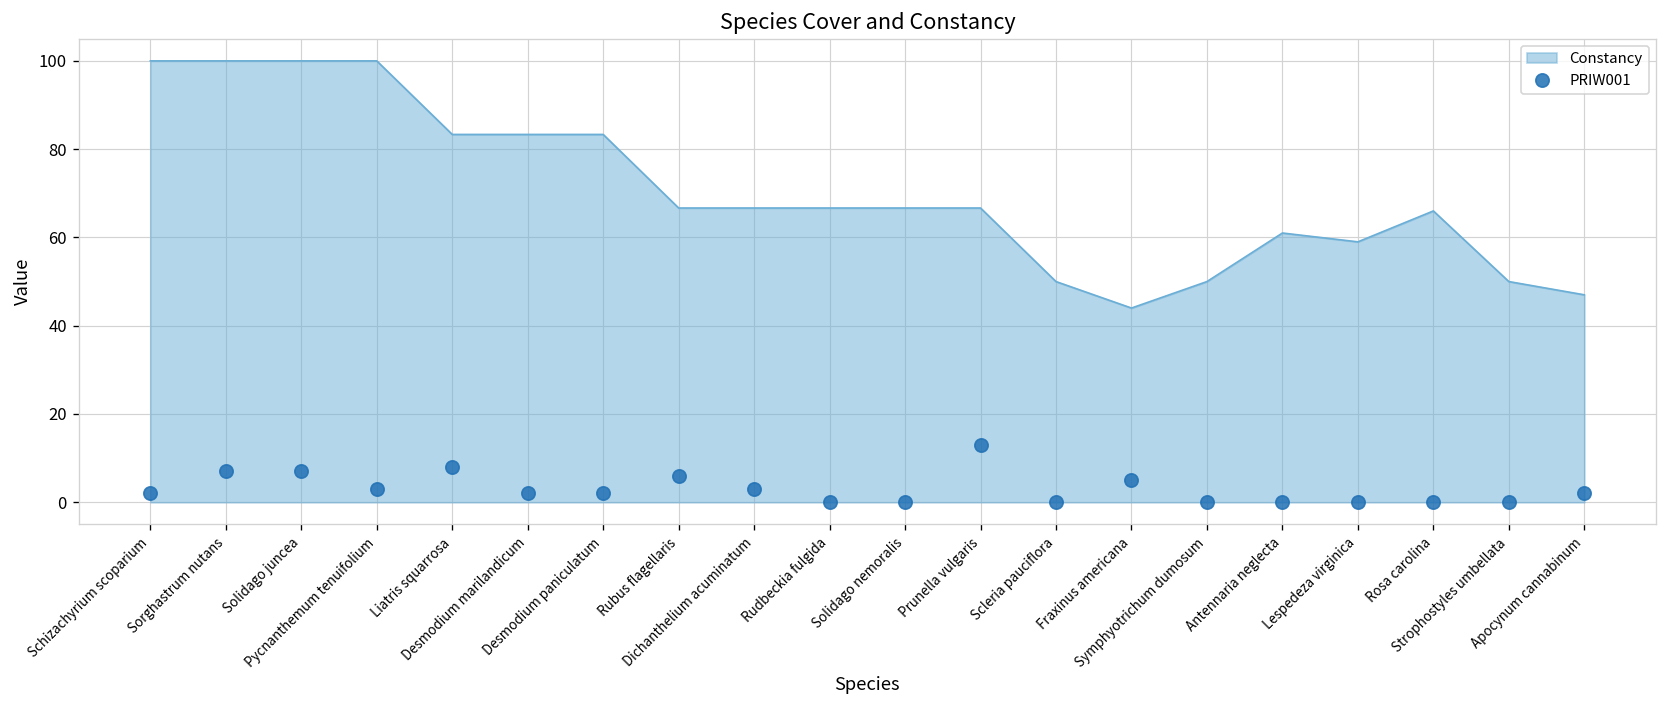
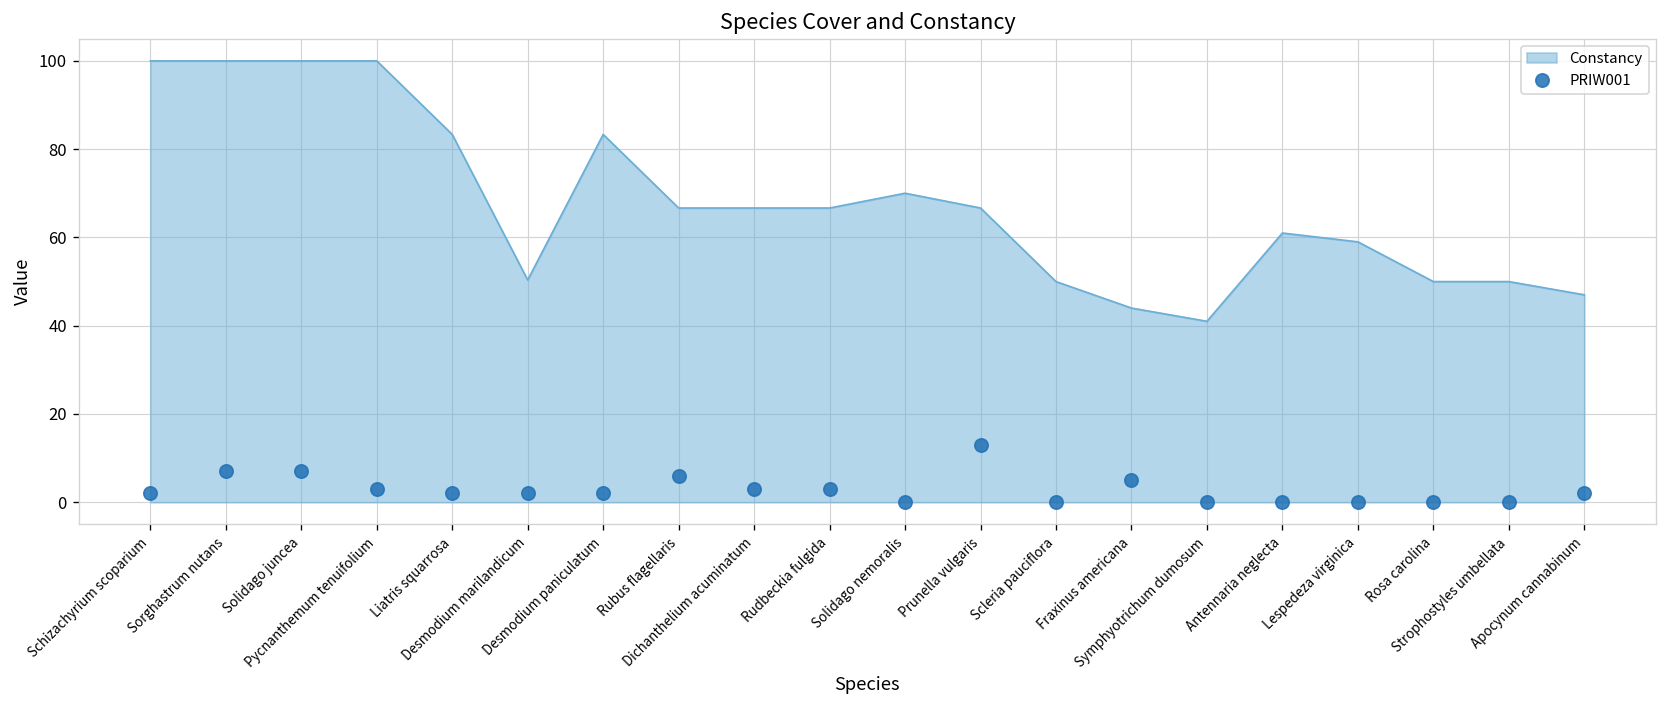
  {
    "Constancy": {
      "Schizachyrium scoparium": 100,
      "Sorghastrum nutans": 100,
      "Solidago juncea": 100,
      "Pycnanthemum tenuifolium": 100,
      "Liatris squarrosa": 83,
-     "Desmodium marilandicum": 83,
+     "Desmodium marilandicum": 50,
      "Desmodium paniculatum": 83,
      "Rubus flagellaris": 67,
      "Dichanthelium acuminatum": 67,
      "Rudbeckia fulgida": 67,
-     "Solidago nemoralis": 67,
+     "Solidago nemoralis": 70,
      "Prunella vulgaris": 67,
      "Scleria pauciflora": 50,
      "Fraxinus americana": 44,
-     "Symphyotrichum dumosum": 50,
+     "Symphyotrichum dumosum": 41,
      "Antennaria neglecta": 61,
      "Lespedeza virginica": 59,
-     "Rosa carolina": 66,
+     "Rosa carolina": 50,
      "Strophostyles umbellata": 50,
      "Apocynum cannabinum": 47
    },
    "PRIW001": {
      "Schizachyrium scoparium": 2,
      "Sorghastrum nutans": 7,
      "Solidago juncea": 7,
      "Pycnanthemum tenuifolium": 3,
-     "Liatris squarrosa": 8,
+     "Liatris squarrosa": 2,
      "Desmodium marilandicum": 2,
      "Desmodium paniculatum": 2,
      "Rubus flagellaris": 6,
      "Dichanthelium acuminatum": 3,
-     "Rudbeckia fulgida": 0,
+     "Rudbeckia fulgida": 3,
      "Solidago nemoralis": 0,
      "Prunella vulgaris": 13,
      "Scleria pauciflora": 0,
      "Fraxinus americana": 5,
      "Symphyotrichum dumosum": 0,
      "Antennaria neglecta": 0,
      "Lespedeza virginica": 0,
      "Rosa carolina": 0,
      "Strophostyles umbellata": 0,
      "Apocynum cannabinum": 2
    }
  }
